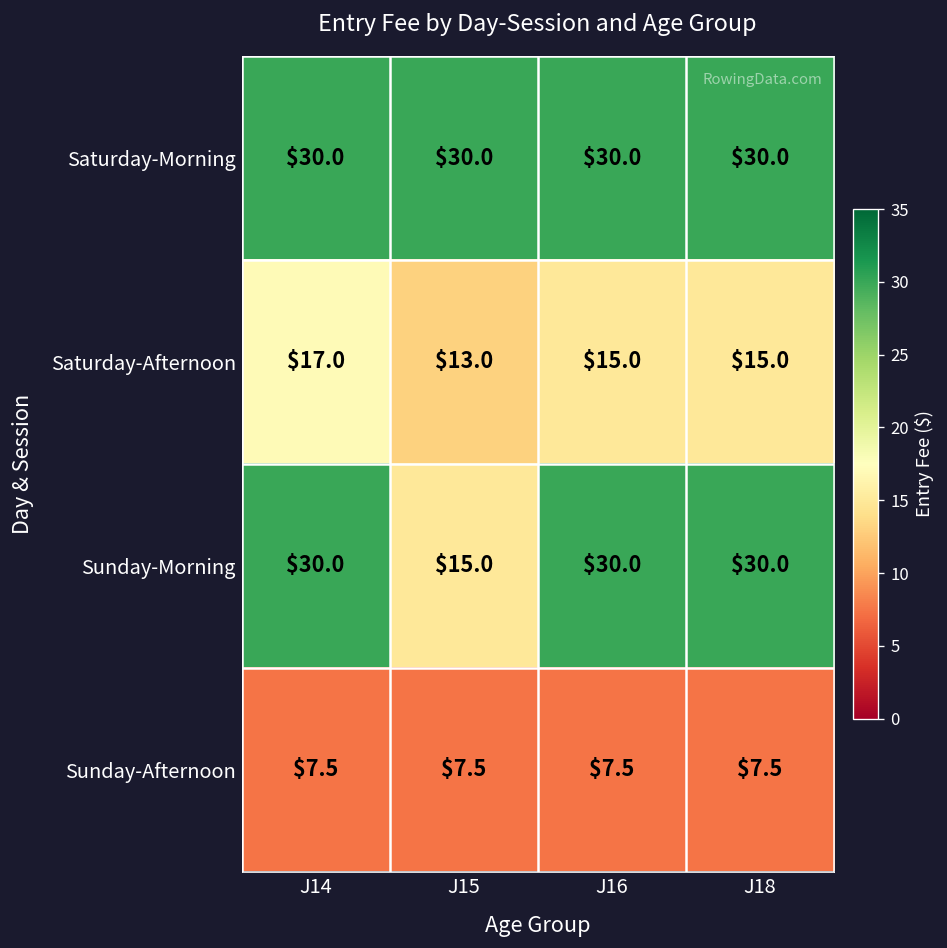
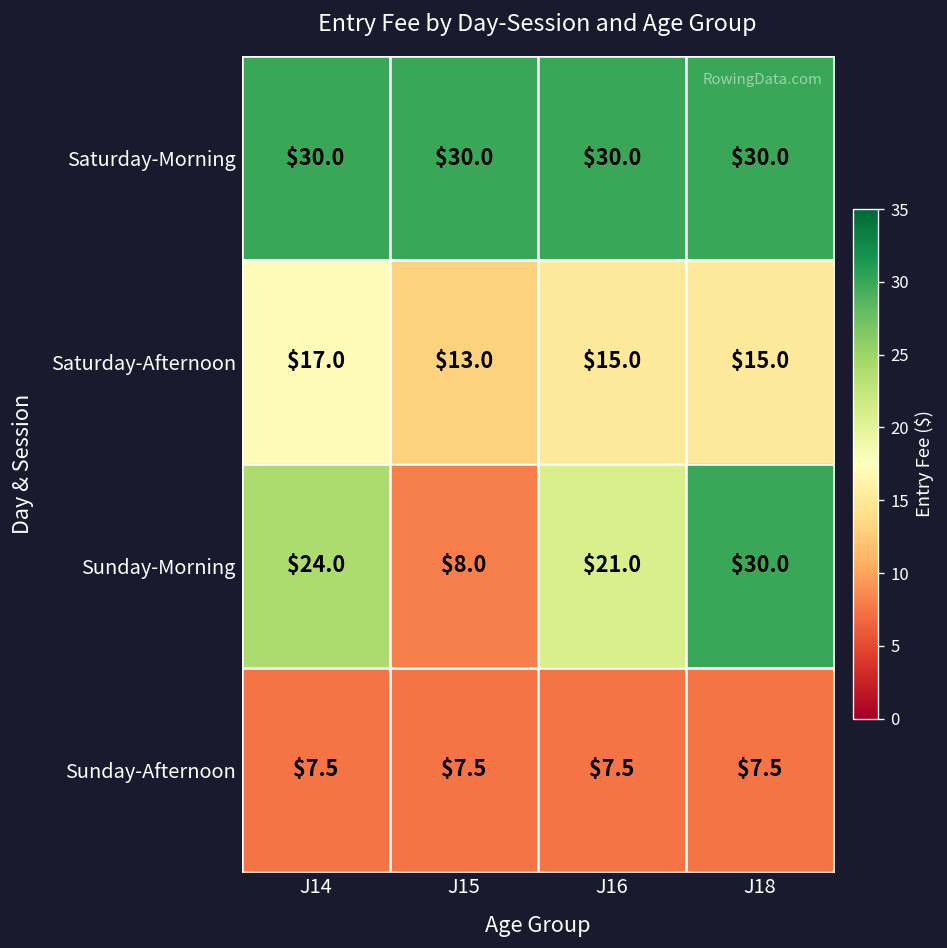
  {
    "Saturday-Morning": {
      "J14": "$30.0",
      "J15": "$30.0",
      "J16": "$30.0"
    },
    "Saturday-Afternoon": {
      "J14": "$17.0",
      "J15": "$13.0",
      "J16": "$15.0",
      "J18": "$15.0"
    },
    "Sunday-Morning": {
-     "J14": "$30.0",
-     "J15": "$15.0",
-     "J16": "$30.0",
+     "J14": "$24.0",
+     "J15": "$8.0",
+     "J16": "$21.0",
      "J18": "$30.0"
    },
    "Sunday-Afternoon": {
      "J14": "$7.5",
      "J15": "$7.5",
      "J16": "$7.5",
      "J18": "$7.5"
    }
  }
